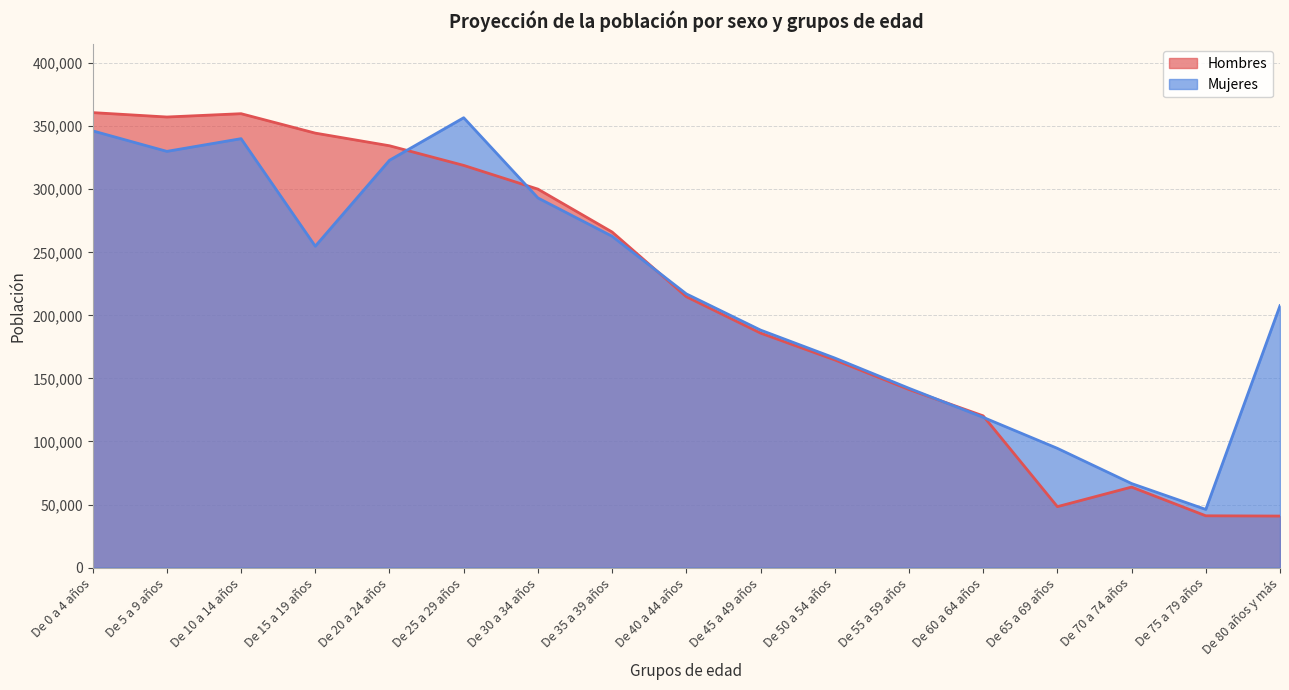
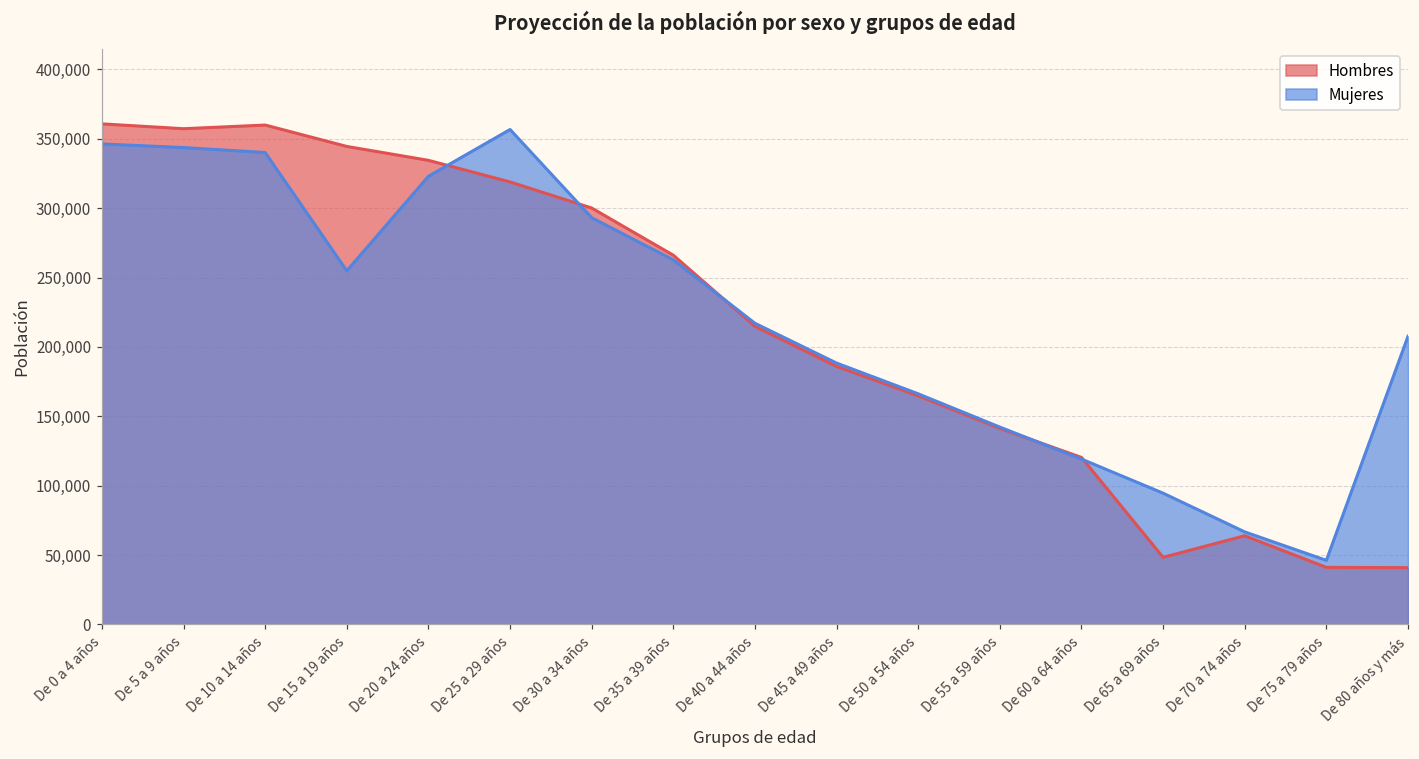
  {
    "Hombres": {
      "De 0 a 4 años": "361,000",
      "De 5 a 9 años": "357,000",
      "De 10 a 14 años": "360,000",
      "De 15 a 19 años": "345,000",
      "De 20 a 24 años": "334,000",
      "De 25 a 29 años": "319,000",
      "De 30 a 34 años": "300,000",
      "De 35 a 39 años": "266,000",
      "De 40 a 44 años": "215,000",
      "De 45 a 49 años": "186,000",
      "De 65 a 69 años": "48,000",
      "De 70 a 74 años": "64,000",
      "De 75 a 79 años": "41,000",
      "De 80 años y más": "41,000"
    },
    "Mujeres": {
      "De 0 a 4 años": "346,000",
-     "De 5 a 9 años": "330,000",
+     "De 5 a 9 años": "344,000",
      "De 10 a 14 años": "340,000",
      "De 15 a 19 años": "255,000",
      "De 20 a 24 años": "323,000",
      "De 25 a 29 años": "357,000",
      "De 30 a 34 años": "293,000",
      "De 35 a 39 años": "263,000",
      "De 40 a 44 años": "217,000",
      "De 45 a 49 años": "188,000",
      "De 65 a 69 años": "95,000",
      "De 70 a 74 años": "67,000",
      "De 75 a 79 años": "46,000",
      "De 80 años y más": "208,000"
    }
  }
